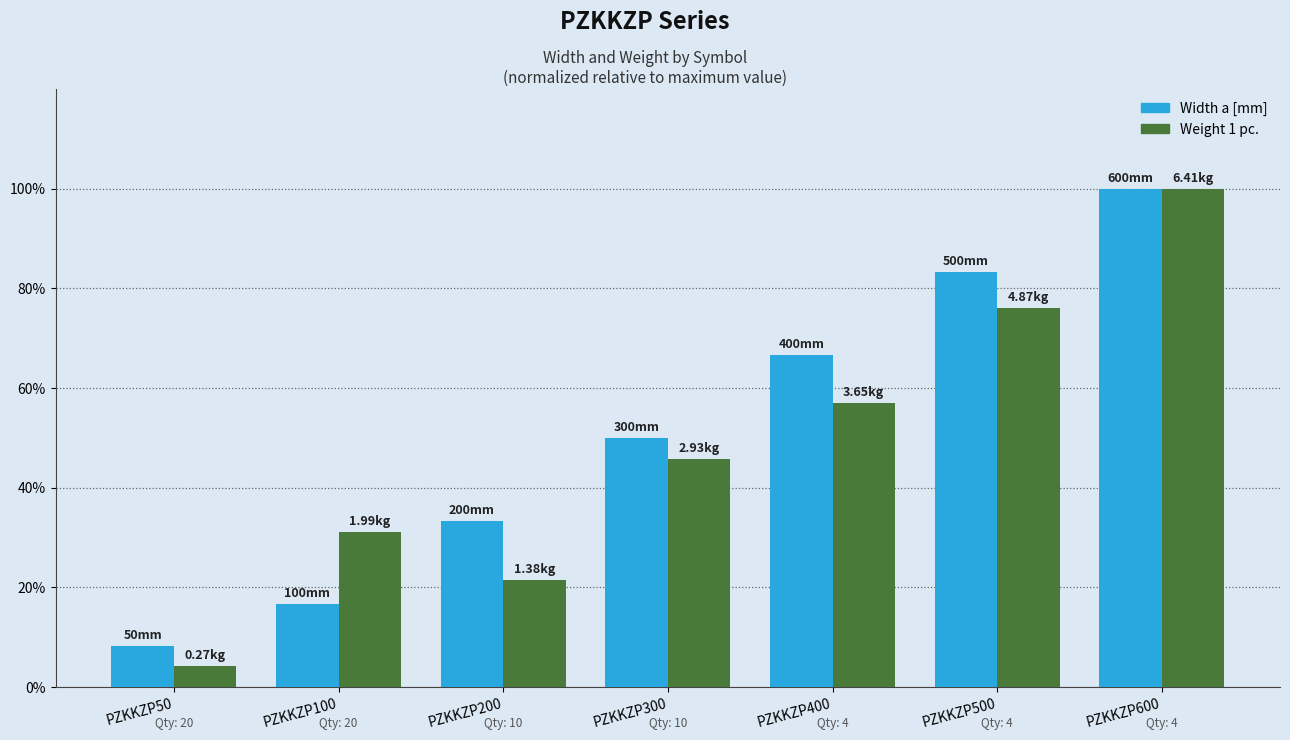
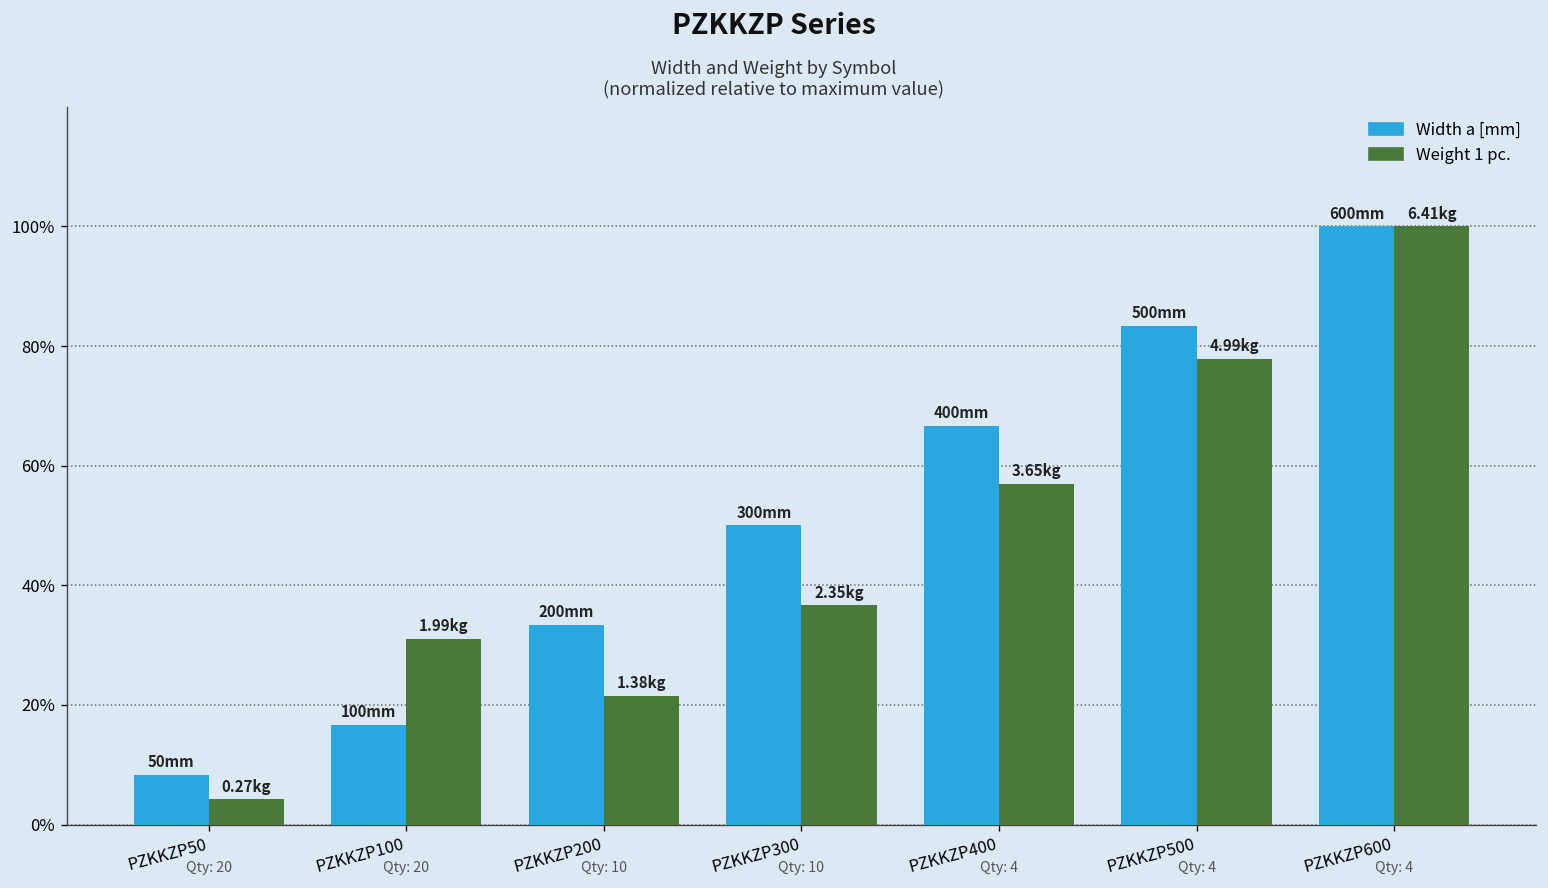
  {
    "Weight 1 pc.": {
-     "PZKKZP300": 2.93,
-     "PZKKZP500": 4.87
+     "PZKKZP300": 2.35,
+     "PZKKZP500": 4.99
    }
  }
